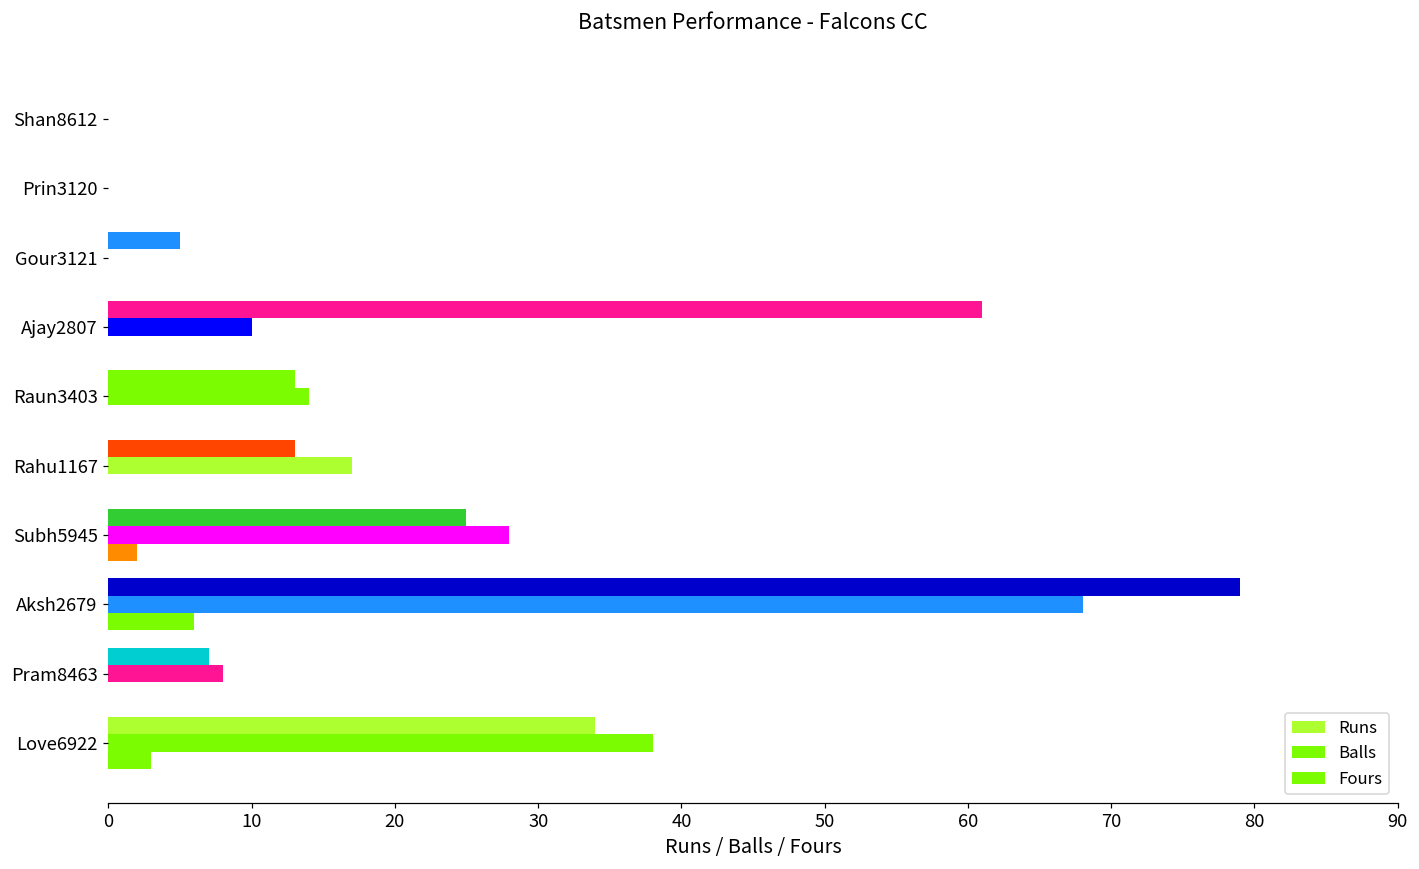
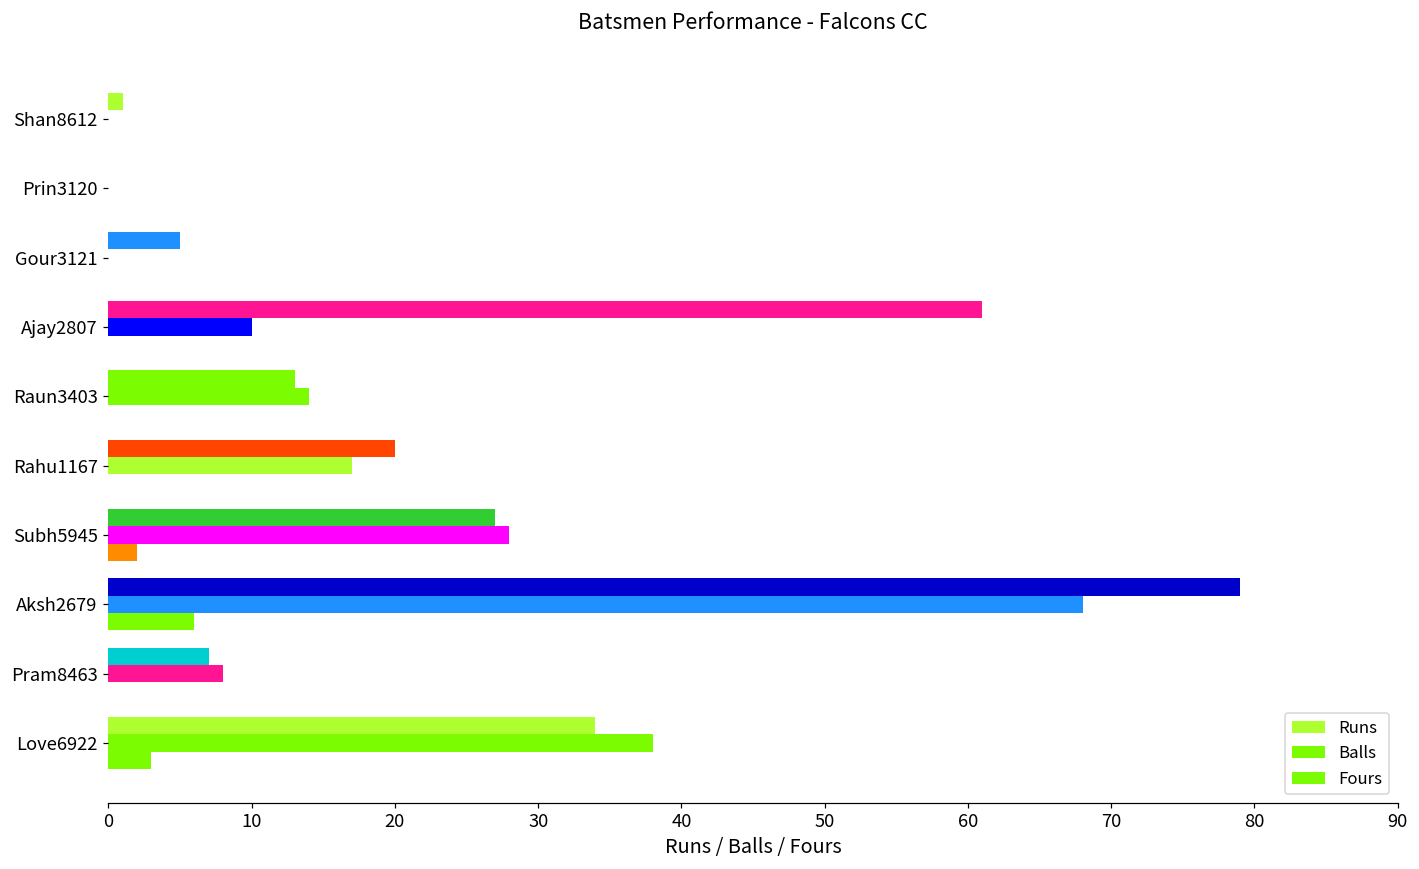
  {
    "Runs": {
-     "Shan8612": 0,
+     "Shan8612": 1,
      "Prin3120": 0,
      "Gour3121": 5,
      "Ajay2807": 61,
      "Raun3403": 13,
-     "Rahu1167": 13,
-     "Subh5945": 25,
+     "Rahu1167": 20,
+     "Subh5945": 27,
      "Aksh2679": 79,
      "Pram8463": 7,
      "Love6922": 34
    }
  }
